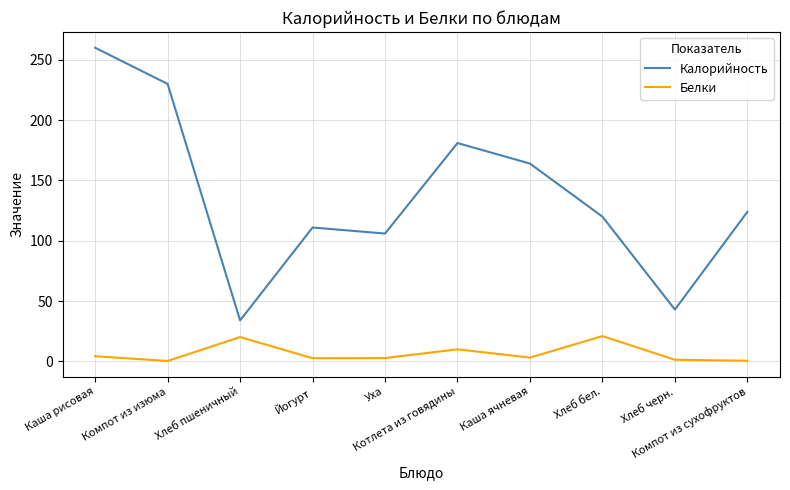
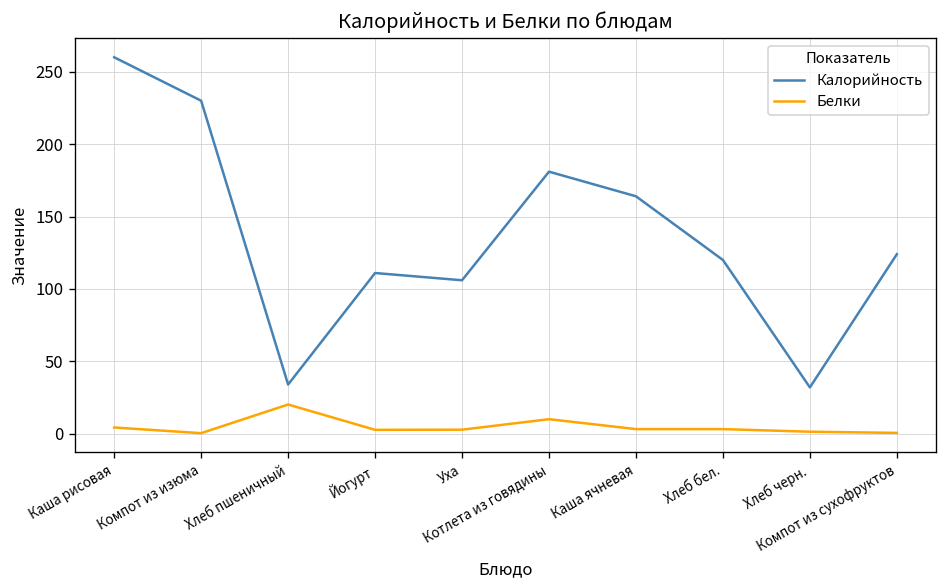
  {
    "Калорийность": {
      "Каша рисовая": 260,
      "Компот из изюма": 230,
      "Хлеб пшеничный": 34,
      "Йогурт": 111,
      "Уха": 106,
      "Котлета из говядины": 181,
      "Каша ячневая": 164,
      "Хлеб бел.": 120,
-     "Хлеб черн.": 43,
+     "Хлеб черн.": 32,
      "Компот из сухофруктов": 124
    },
    "Белки": {
      "Каша рисовая": 4,
      "Компот из изюма": 0,
      "Хлеб пшеничный": 20,
      "Йогурт": 3,
      "Уха": 3,
      "Котлета из говядины": 10,
      "Каша ячневая": 3,
-     "Хлеб бел.": 21,
+     "Хлеб бел.": 3,
      "Хлеб черн.": 1,
      "Компот из сухофруктов": 1
    }
  }
